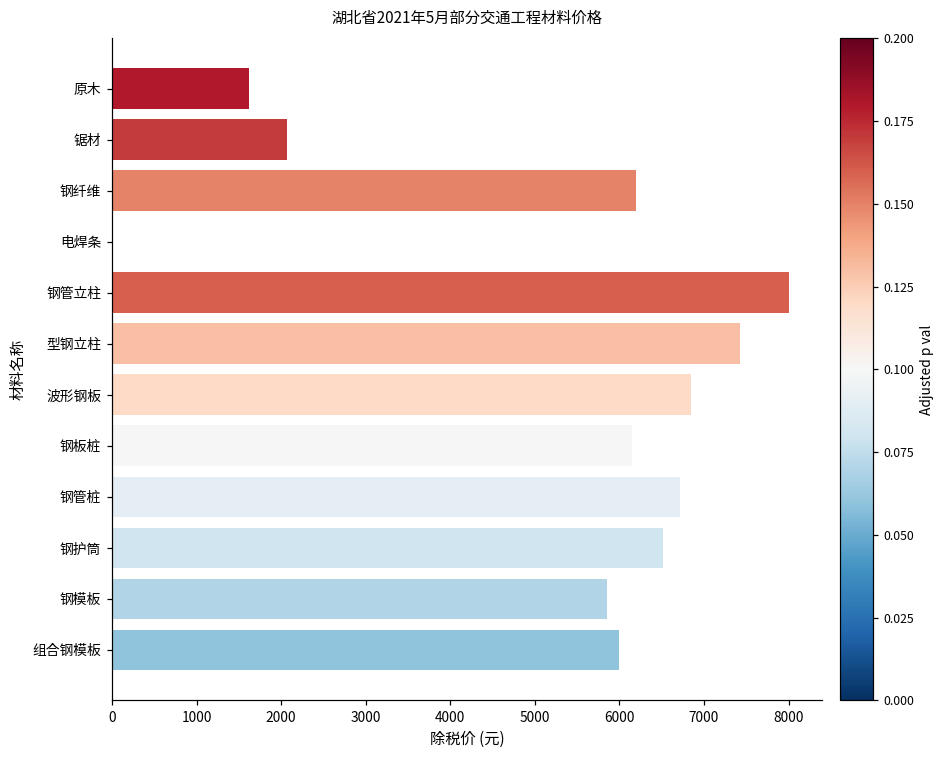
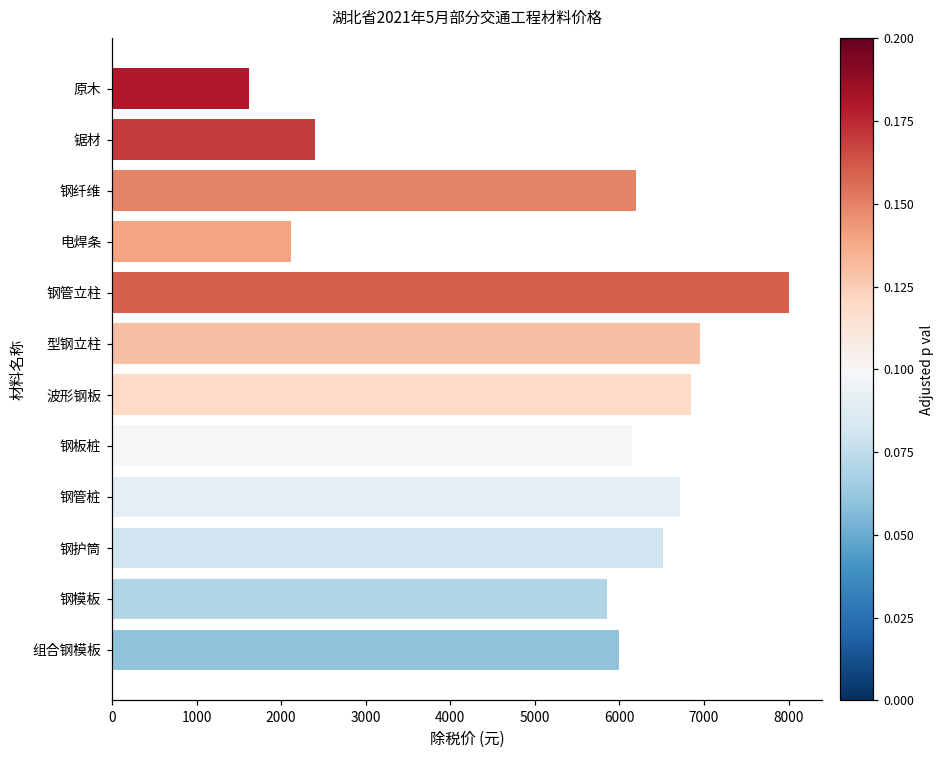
  {
    "原木": 1600,
-   "锯材": 2100,
+   "锯材": 2400,
    "钢纤维": 6200,
-   "电焊条": 0,
+   "电焊条": 2100,
    "钢管立柱": 8000,
-   "型钢立柱": 7400,
+   "型钢立柱": 7000,
    "波形钢板": 6900,
    "钢板桩": 6100,
    "钢管桩": 6700,
    "钢护筒": 6500,
    "钢模板": 5900,
    "组合钢模板": 6000
  }
